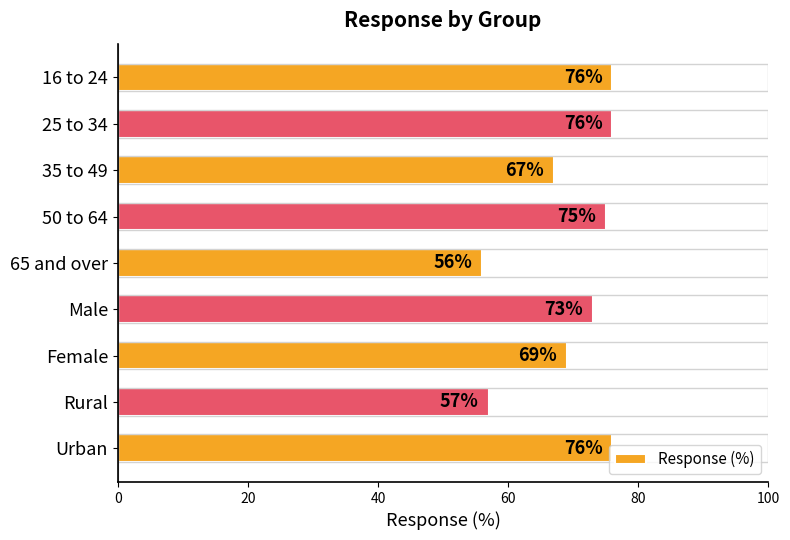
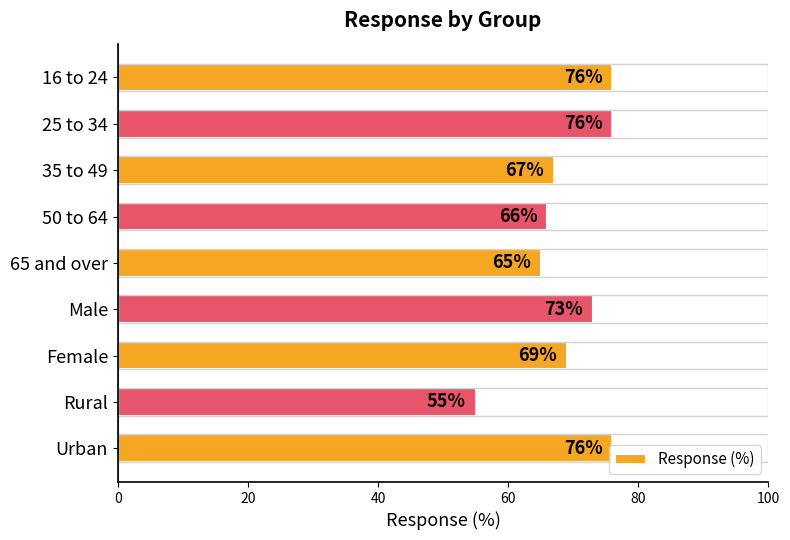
  {
    "16 to 24": "76%",
    "25 to 34": "76%",
    "35 to 49": "67%",
-   "50 to 64": "75%",
-   "65 and over": "56%",
+   "50 to 64": "66%",
+   "65 and over": "65%",
    "Male": "73%",
    "Female": "69%",
-   "Rural": "57%"
+   "Rural": "55%"
  }
